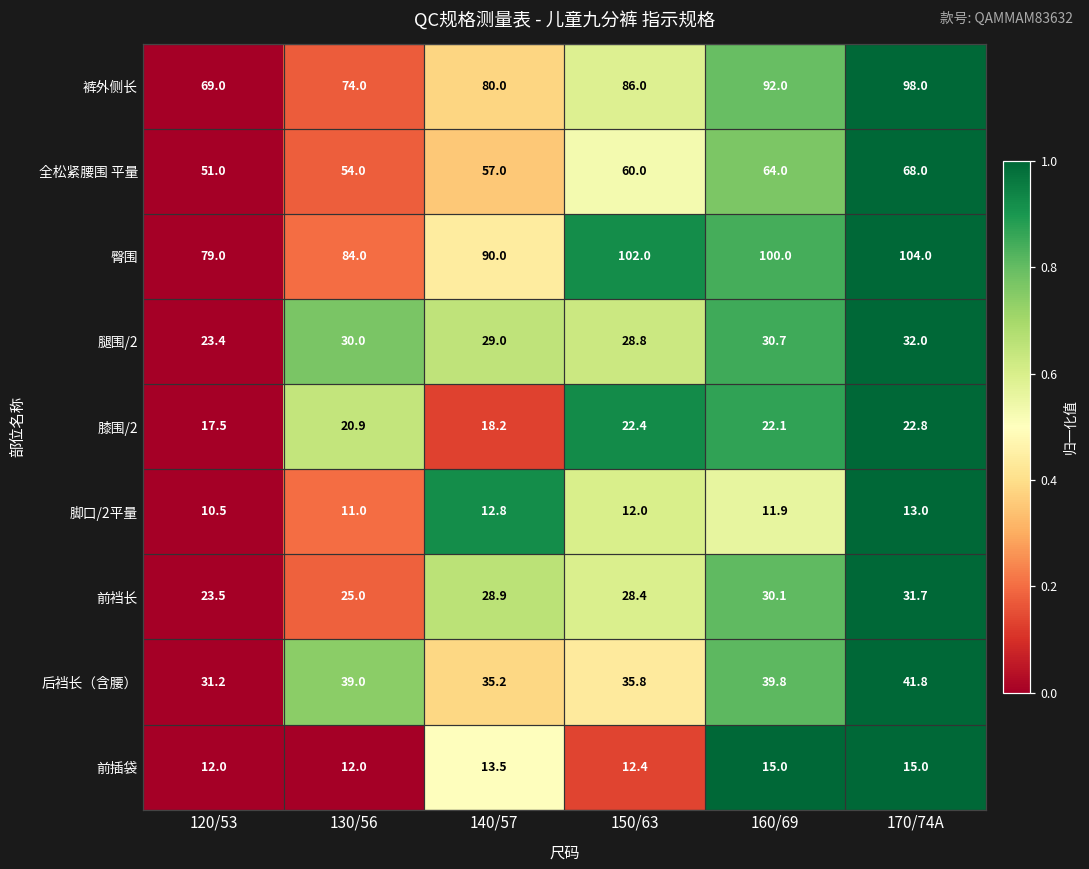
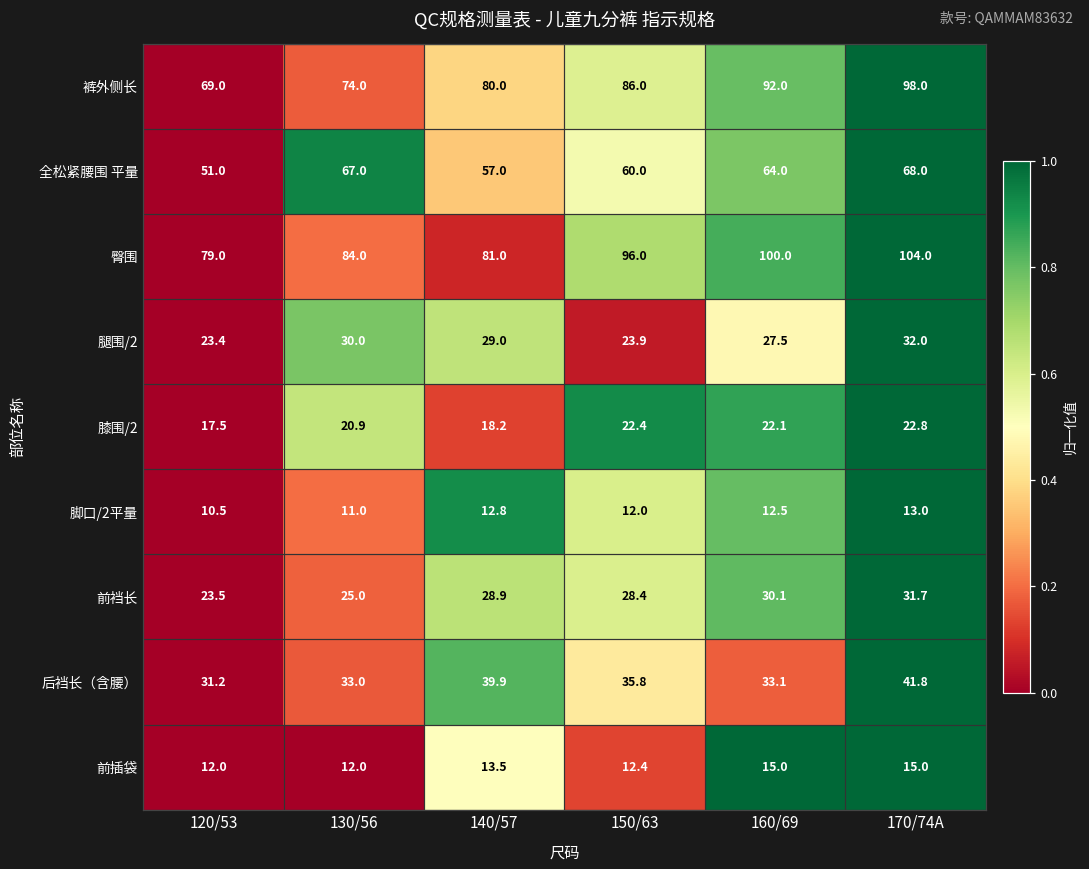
  {
    "裤外侧长": {
      "120/53": 69.0,
      "130/56": 74.0,
      "140/57": 80.0,
      "150/63": 86.0,
      "160/69": 92.0,
      "170/74A": 98.0
    },
    "全松紧腰围 平量": {
      "120/53": 51.0,
-     "130/56": 54.0,
+     "130/56": 67.0,
      "140/57": 57.0,
      "150/63": 60.0,
      "160/69": 64.0,
      "170/74A": 68.0
    },
    "臀围": {
      "120/53": 79.0,
      "130/56": 84.0,
-     "140/57": 90.0,
-     "150/63": 102.0,
+     "140/57": 81.0,
+     "150/63": 96.0,
      "160/69": 100.0,
      "170/74A": 104.0
    },
    "腿围/2": {
      "120/53": 23.4,
      "130/56": 30.0,
      "140/57": 29.0,
-     "150/63": 28.8,
-     "160/69": 30.7,
+     "150/63": 23.9,
+     "160/69": 27.5,
      "170/74A": 32.0
    },
    "膝围/2": {
      "120/53": 17.5,
      "130/56": 20.9,
      "140/57": 18.2,
      "150/63": 22.4,
      "160/69": 22.1,
      "170/74A": 22.8
    },
    "脚口/2平量": {
      "120/53": 10.5,
      "130/56": 11.0,
      "140/57": 12.8,
      "150/63": 12.0,
-     "160/69": 11.9,
+     "160/69": 12.5,
      "170/74A": 13.0
    },
    "前裆长": {
      "120/53": 23.5,
      "130/56": 25.0,
      "140/57": 28.9,
      "150/63": 28.4,
      "160/69": 30.1,
      "170/74A": 31.7
    },
    "后裆长（含腰）": {
      "120/53": 31.2,
-     "130/56": 39.0,
-     "140/57": 35.2,
+     "130/56": 33.0,
+     "140/57": 39.9,
      "150/63": 35.8,
-     "160/69": 39.8,
+     "160/69": 33.1,
      "170/74A": 41.8
    },
    "前插袋": {
      "120/53": 12.0,
      "130/56": 12.0,
      "140/57": 13.5,
      "150/63": 12.4,
      "160/69": 15.0,
      "170/74A": 15.0
    }
  }
